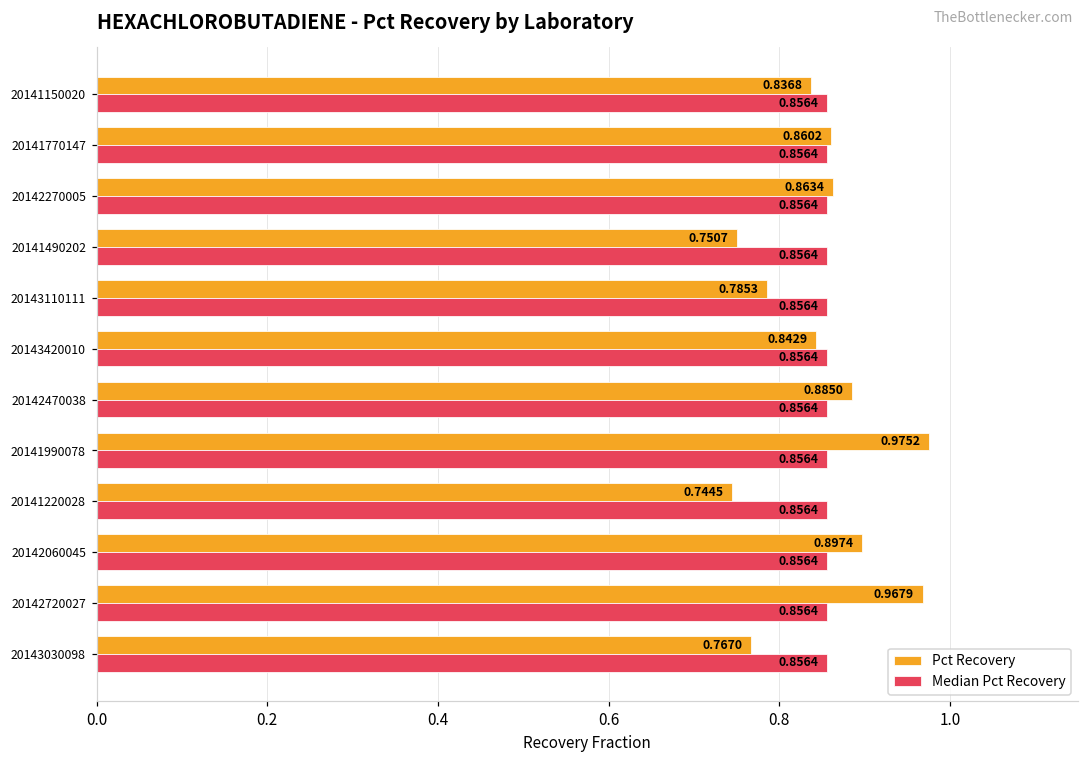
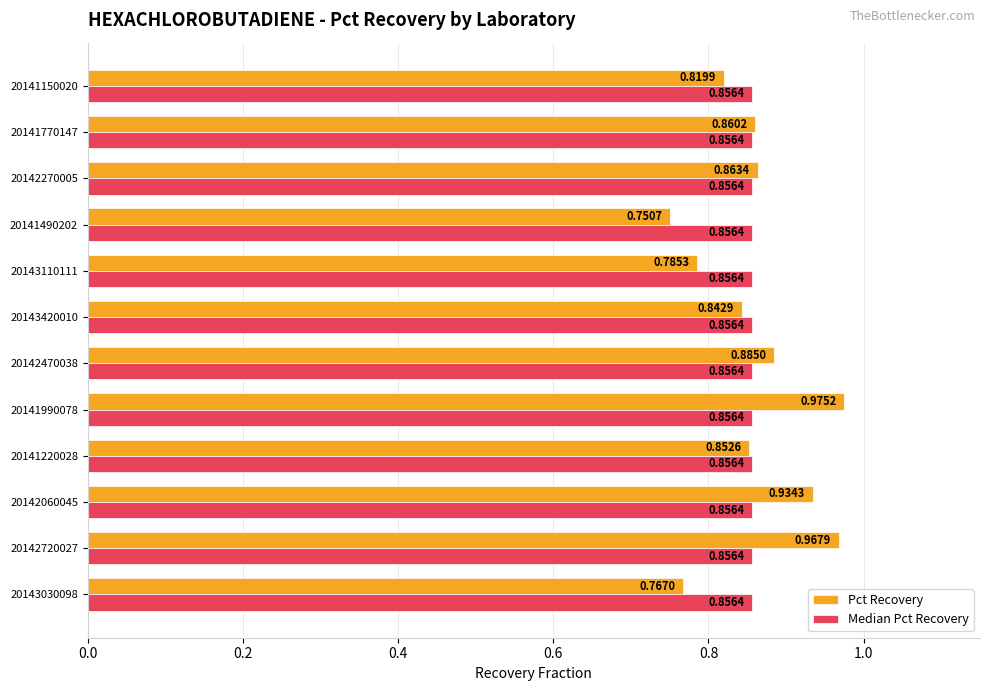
  {
    "Pct Recovery": {
-     "20141150020": 0.8368,
+     "20141150020": 0.8199,
      "20141770147": 0.8602,
      "20142270005": 0.8634,
      "20141490202": 0.7507,
      "20143110111": 0.7853,
      "20143420010": 0.8429,
      "20142470038": 0.8850,
      "20141990078": 0.9752,
-     "20141220028": 0.7445,
-     "20142060045": 0.8974,
+     "20141220028": 0.8526,
+     "20142060045": 0.9343,
      "20142720027": 0.9679,
      "20143030098": 0.7670
    },
    "Median Pct Recovery": {
      "20141150020": 0.8564,
      "20141770147": 0.8564,
      "20142270005": 0.8564,
      "20141490202": 0.8564,
      "20143110111": 0.8564,
      "20143420010": 0.8564,
      "20142470038": 0.8564,
      "20141990078": 0.8564,
      "20141220028": 0.8564,
      "20142060045": 0.8564,
      "20142720027": 0.8564,
      "20143030098": 0.8564
    }
  }
